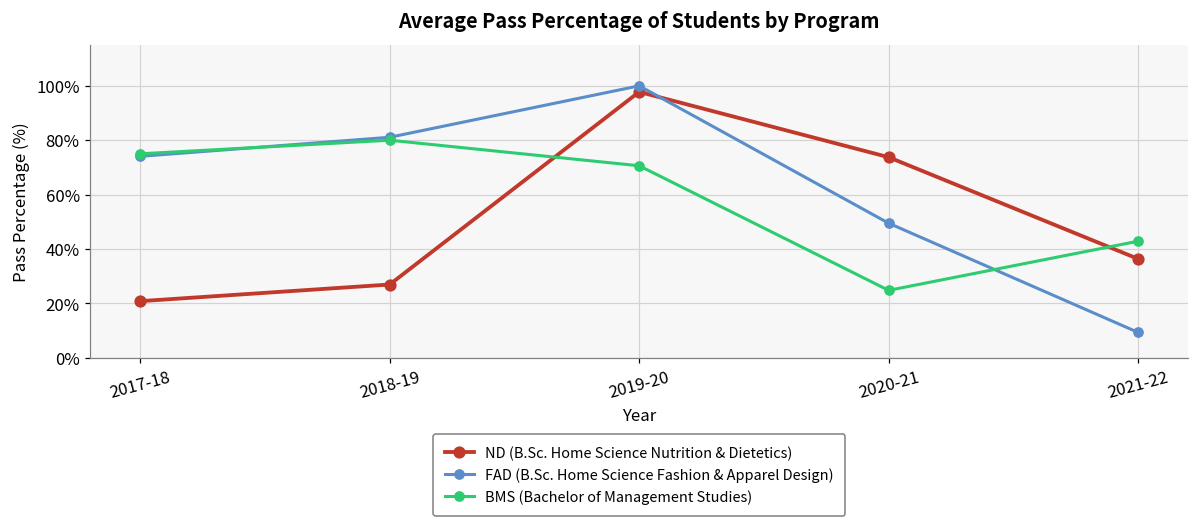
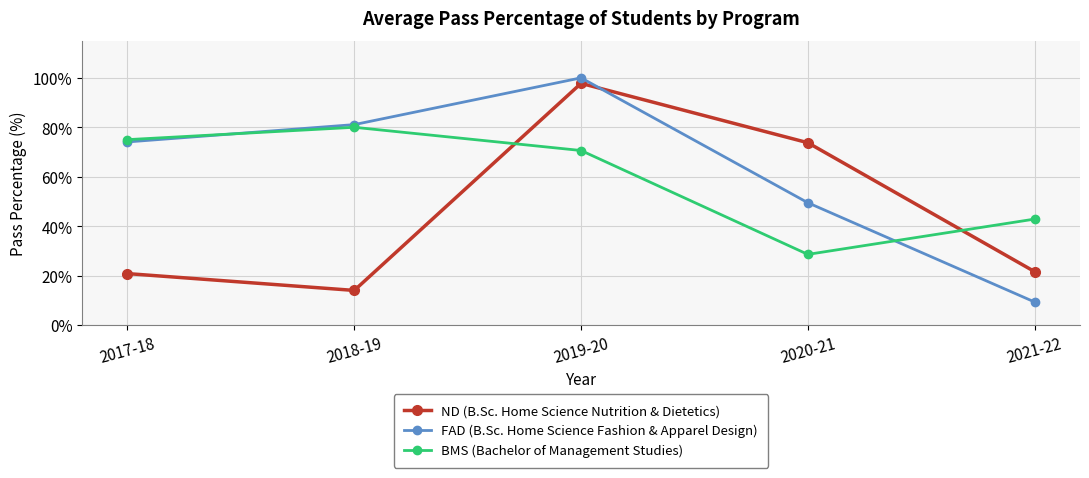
  {
    "ND (B.Sc. Home Science Nutrition & Dietetics)": {
      "2017-18": "21%",
-     "2018-19": "27%",
+     "2018-19": "14%",
      "2019-20": "98%",
      "2020-21": "74%",
-     "2021-22": "36%"
+     "2021-22": "22%"
    },
    "FAD (B.Sc. Home Science Fashion & Apparel Design)": {
      "2018-19": "81%",
      "2019-20": "100%",
      "2020-21": "49%",
      "2021-22": "9%"
    },
    "BMS (Bachelor of Management Studies)": {
      "2018-19": "80%",
      "2019-20": "71%",
-     "2020-21": "25%",
+     "2020-21": "29%",
      "2021-22": "43%"
    }
  }
